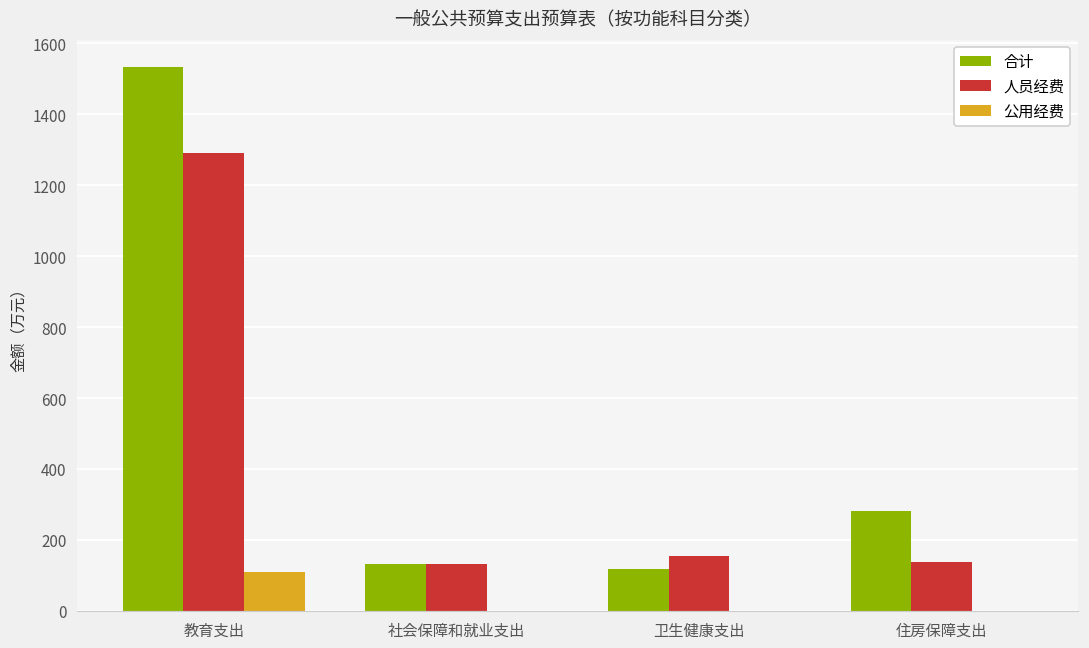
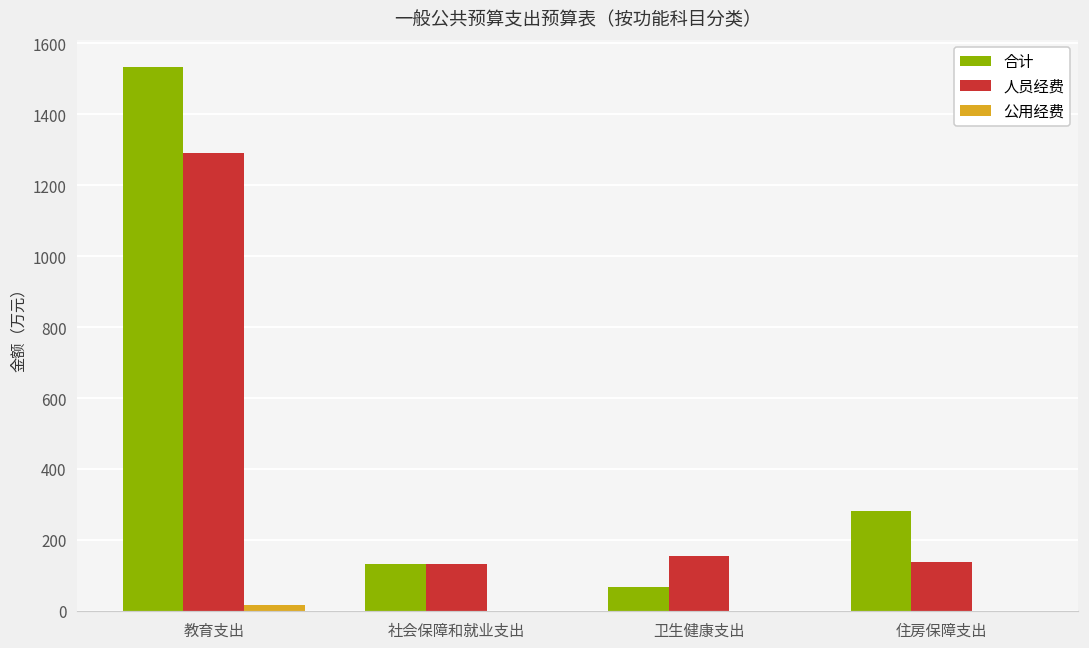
  {
    "合计": {
      "教育支出": 1530,
      "社会保障和就业支出": 130,
-     "卫生健康支出": 120,
+     "卫生健康支出": 70,
      "住房保障支出": 280
    },
    "人员经费": {
      "教育支出": 1290,
      "社会保障和就业支出": 130,
      "卫生健康支出": 160,
      "住房保障支出": 140
    },
    "公用经费": {
-     "教育支出": 110,
+     "教育支出": 20,
      "社会保障和就业支出": 0,
      "卫生健康支出": 0,
      "住房保障支出": 0
    }
  }
